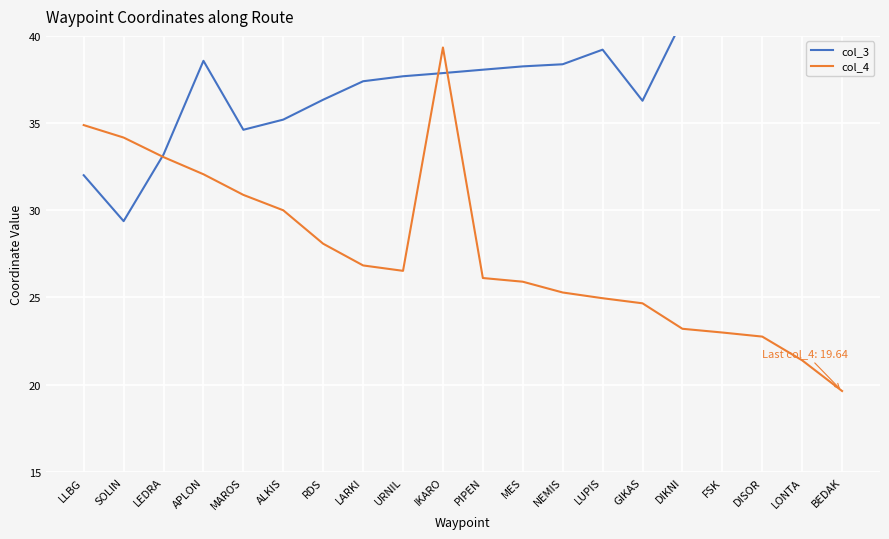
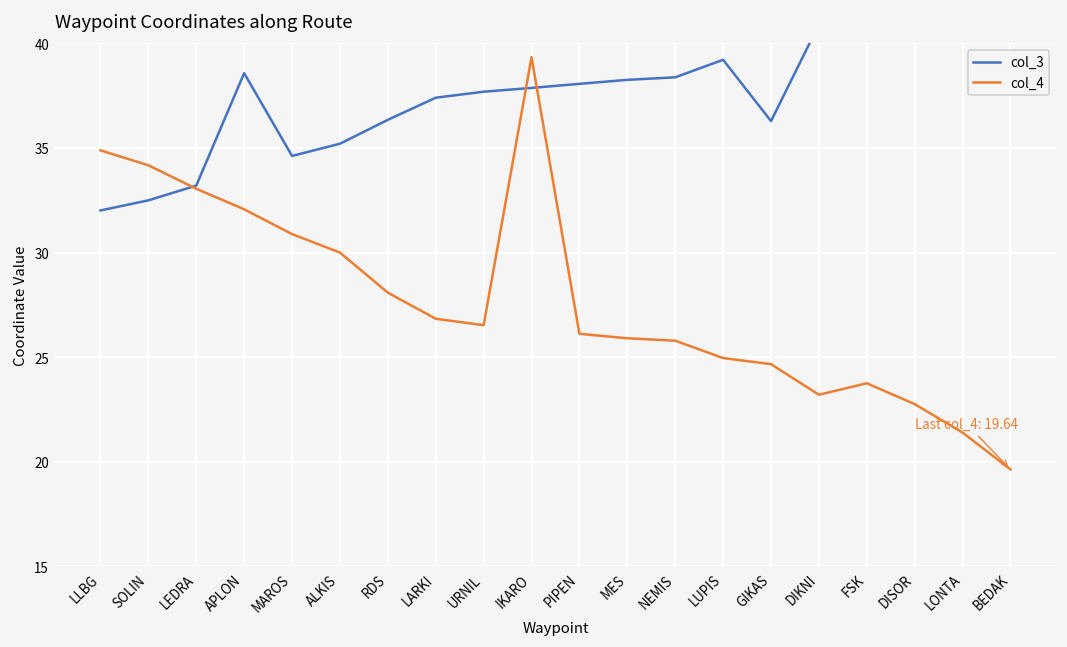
  {
    "col_3": {
      "LLBG": 32.0,
-     "SOLIN": 29.4,
+     "SOLIN": 32.5,
      "LEDRA": 33.2,
      "APLON": 38.6,
      "MAROS": 34.6,
      "ALKIS": 35.2,
      "RDS": 36.3,
      "LARKI": 37.4,
      "URNIL": 37.7,
      "IKARO": 37.9,
      "PIPEN": 38.1,
      "MES": 38.3,
      "NEMIS": 38.4,
      "LUPIS": 39.2,
      "GIKAS": 36.3
    },
    "col_4": {
      "LLBG": 34.9,
      "SOLIN": 34.2,
      "LEDRA": 33.1,
      "APLON": 32.1,
      "MAROS": 30.9,
      "ALKIS": 30.0,
      "RDS": 28.1,
      "LARKI": 26.8,
      "URNIL": 26.5,
      "IKARO": 39.3,
      "PIPEN": 26.1,
      "MES": 25.9,
-     "NEMIS": 25.3,
+     "NEMIS": 25.8,
      "LUPIS": 25.0,
      "GIKAS": 24.7,
      "DIKNI": 23.2,
-     "FSK": 23.0,
+     "FSK": 23.8,
      "DISOR": 22.8,
      "BEDAK": 19.6
    }
  }
